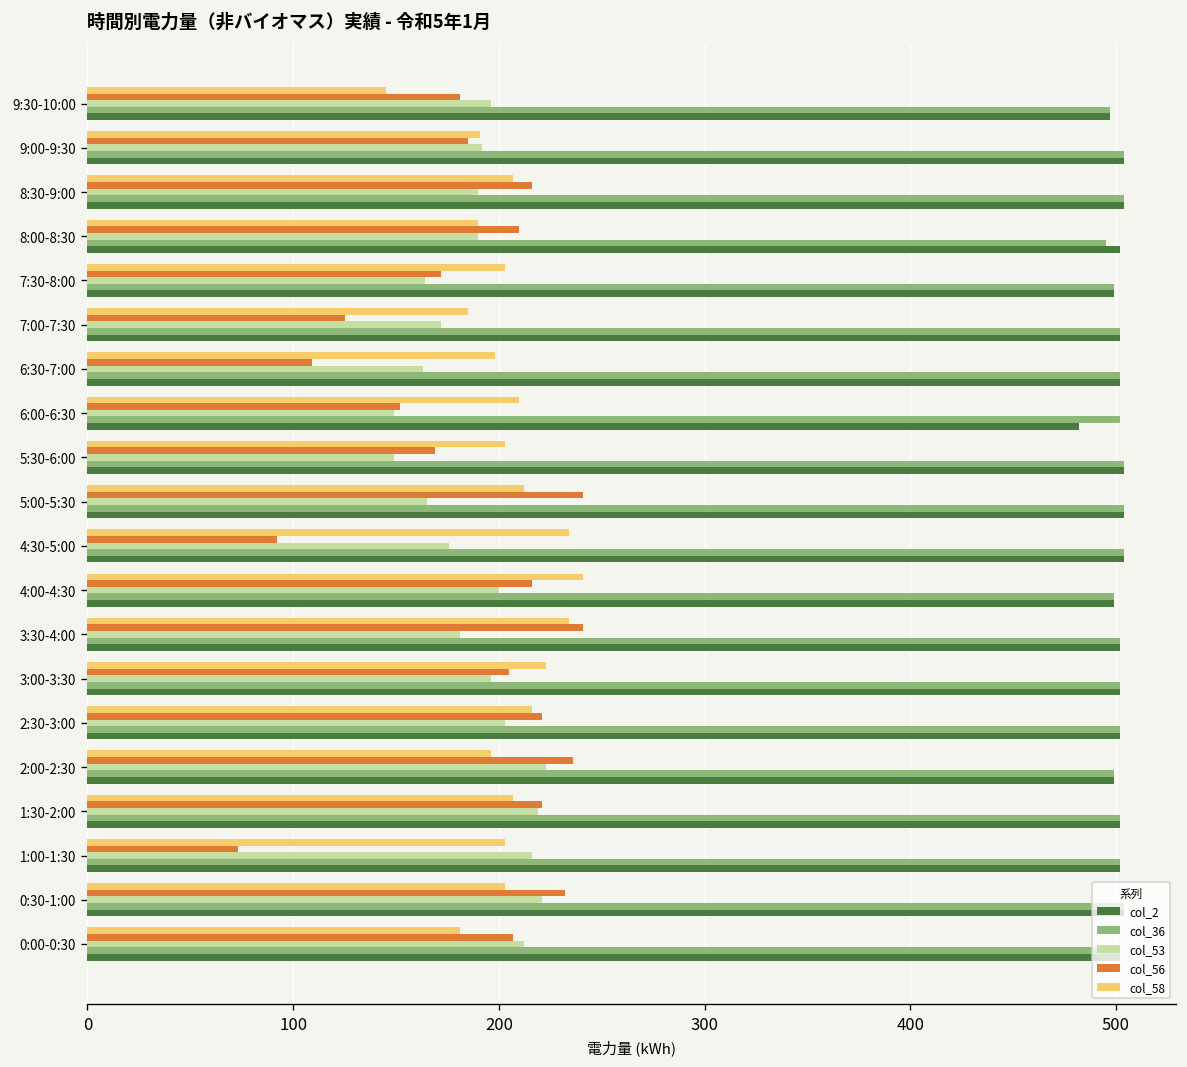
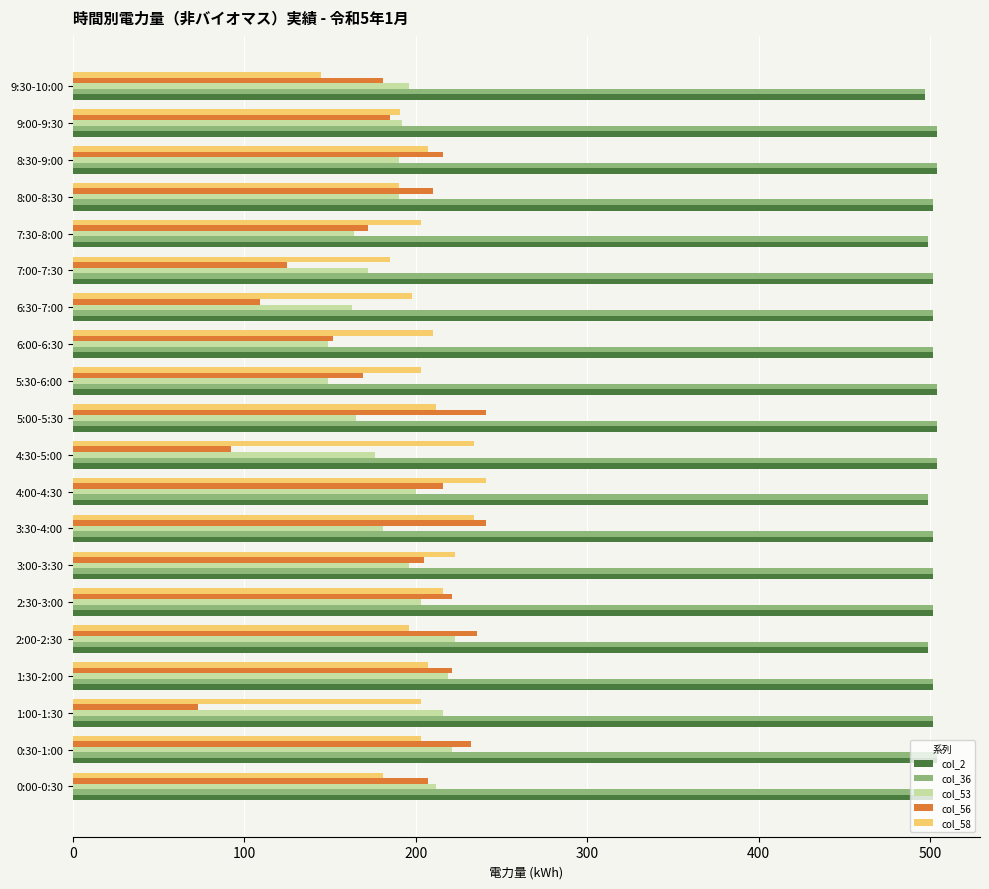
  {
    "col_2": {
      "9:30-10:00": 497,
      "9:00-9:30": 504,
      "8:30-9:00": 504,
      "8:00-8:30": 502,
      "7:30-8:00": 499,
      "7:00-7:30": 502,
      "6:30-7:00": 502,
-     "6:00-6:30": 482,
+     "6:00-6:30": 502,
      "5:30-6:00": 504,
      "5:00-5:30": 504,
      "4:30-5:00": 504,
      "4:00-4:30": 499,
      "3:30-4:00": 502,
      "3:00-3:30": 502,
      "2:30-3:00": 502,
      "2:00-2:30": 499,
      "1:30-2:00": 502,
      "1:00-1:30": 502
    },
    "col_36": {
      "9:30-10:00": 497,
      "9:00-9:30": 504,
      "8:30-9:00": 504,
-     "8:00-8:30": 495,
+     "8:00-8:30": 502,
      "7:30-8:00": 499,
      "7:00-7:30": 502,
      "6:30-7:00": 502,
      "6:00-6:30": 502,
      "5:30-6:00": 504,
      "5:00-5:30": 504,
      "4:30-5:00": 504,
      "4:00-4:30": 499,
      "3:30-4:00": 502,
      "3:00-3:30": 502,
      "2:30-3:00": 502,
      "2:00-2:30": 499,
      "1:30-2:00": 502,
      "1:00-1:30": 502
    },
    "col_53": {
      "9:30-10:00": 196,
      "9:00-9:30": 192,
      "8:30-9:00": 190,
      "8:00-8:30": 190,
      "7:30-8:00": 164,
      "7:00-7:30": 172,
      "6:30-7:00": 163,
      "6:00-6:30": 149,
      "5:30-6:00": 149,
      "5:00-5:30": 165,
      "4:30-5:00": 176,
      "4:00-4:30": 200,
      "3:30-4:00": 181,
      "3:00-3:30": 196,
      "2:30-3:00": 203,
      "2:00-2:30": 223,
      "1:30-2:00": 219,
      "1:00-1:30": 216,
      "0:30-1:00": 221,
      "0:00-0:30": 212
    },
    "col_56": {
      "9:30-10:00": 181,
      "9:00-9:30": 185,
      "8:30-9:00": 216,
      "8:00-8:30": 210,
      "7:30-8:00": 172,
      "7:00-7:30": 125,
      "6:30-7:00": 109,
      "6:00-6:30": 152,
      "5:30-6:00": 169,
      "5:00-5:30": 241,
      "4:30-5:00": 92,
      "4:00-4:30": 216,
      "3:30-4:00": 241,
      "3:00-3:30": 205,
      "2:30-3:00": 221,
      "2:00-2:30": 236,
      "1:30-2:00": 221,
      "1:00-1:30": 73,
      "0:30-1:00": 232,
      "0:00-0:30": 207
    },
    "col_58": {
      "9:30-10:00": 145,
      "9:00-9:30": 191,
      "8:30-9:00": 207,
      "8:00-8:30": 190,
      "7:30-8:00": 203,
      "7:00-7:30": 185,
      "6:30-7:00": 198,
      "6:00-6:30": 210,
      "5:30-6:00": 203,
      "5:00-5:30": 212,
      "4:30-5:00": 234,
      "4:00-4:30": 241,
      "3:30-4:00": 234,
      "3:00-3:30": 223,
      "2:30-3:00": 216,
      "2:00-2:30": 196,
      "1:30-2:00": 207,
      "1:00-1:30": 203,
      "0:30-1:00": 203,
      "0:00-0:30": 181
    }
  }
